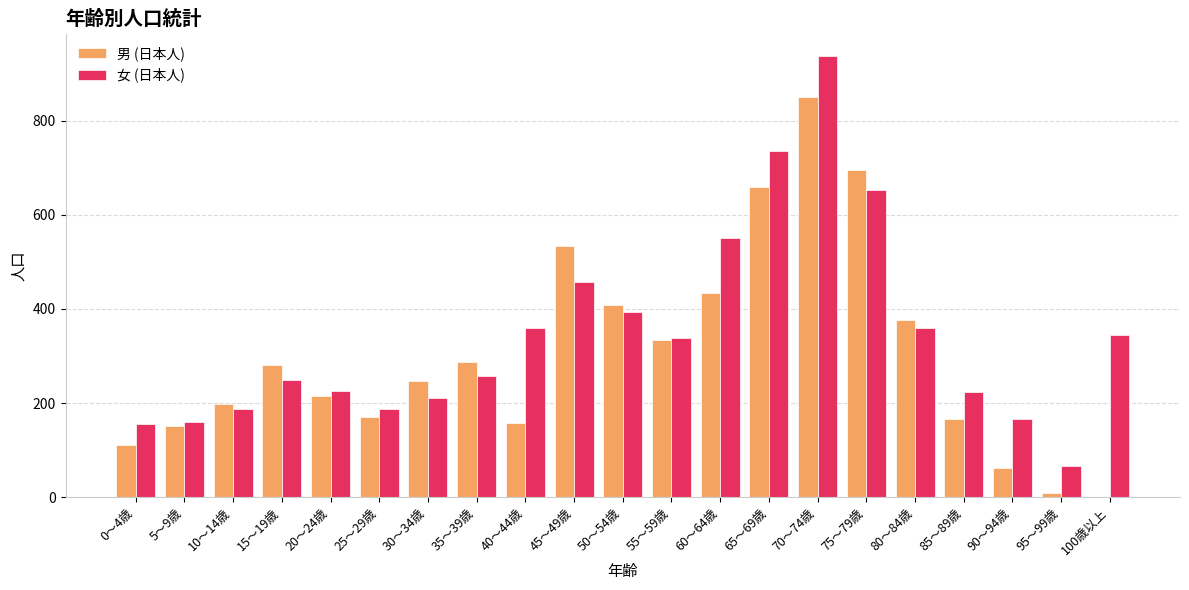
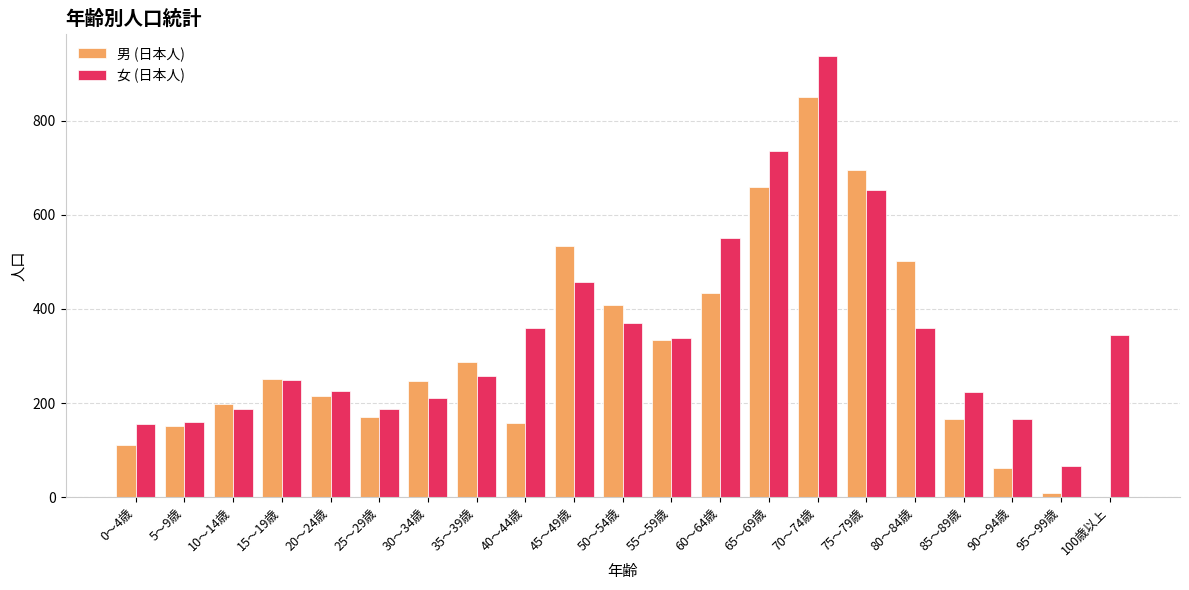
  {
    "男 (日本人)": {
      "0～4歳": 110,
      "5～9歳": 150,
      "10～14歳": 200,
-     "15～19歳": 280,
+     "15～19歳": 250,
      "20～24歳": 220,
      "25～29歳": 170,
      "30～34歳": 250,
      "35～39歳": 290,
      "40～44歳": 160,
      "45～49歳": 530,
      "50～54歳": 410,
      "55～59歳": 330,
      "60～64歳": 430,
      "65～69歳": 660,
      "70～74歳": 850,
      "75～79歳": 690,
-     "80～84歳": 380,
+     "80～84歳": 500,
      "85～89歳": 170,
      "90～94歳": 60,
      "95～99歳": 10,
      "100歳以上": 0
    },
    "女 (日本人)": {
      "0～4歳": 160,
      "5～9歳": 160,
      "10～14歳": 190,
      "15～19歳": 250,
      "20～24歳": 230,
      "25～29歳": 190,
      "30～34歳": 210,
      "35～39歳": 260,
      "40～44歳": 360,
      "45～49歳": 460,
-     "50～54歳": 390,
+     "50～54歳": 370,
      "55～59歳": 340,
      "60～64歳": 550,
      "65～69歳": 740,
      "70～74歳": 940,
      "75～79歳": 650,
      "80～84歳": 360,
      "85～89歳": 220,
      "90～94歳": 170,
      "95～99歳": 70,
      "100歳以上": 350
    }
  }
